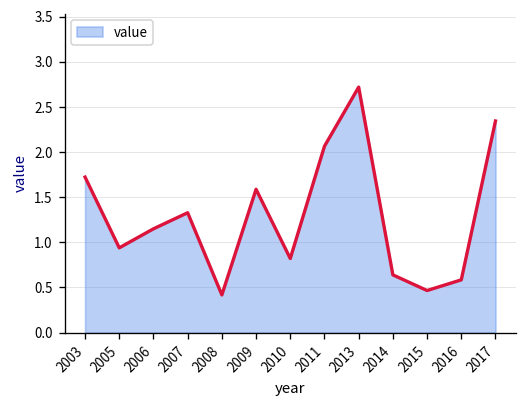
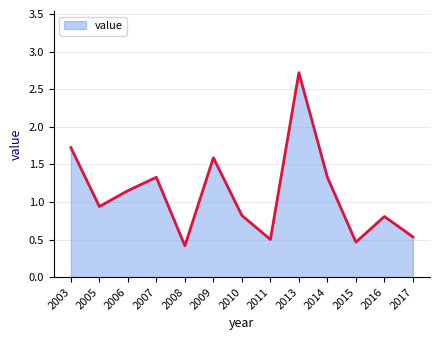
  {
    "2003": 1.7,
    "2005": 0.9,
    "2006": 1.2,
    "2007": 1.3,
    "2008": 0.4,
    "2009": 1.6,
    "2010": 0.8,
-   "2011": 2.1,
+   "2011": 0.5,
    "2013": 2.7,
-   "2014": 0.6,
+   "2014": 1.3,
    "2015": 0.5,
-   "2016": 0.6,
-   "2017": 2.3
+   "2016": 0.8,
+   "2017": 0.5
  }
